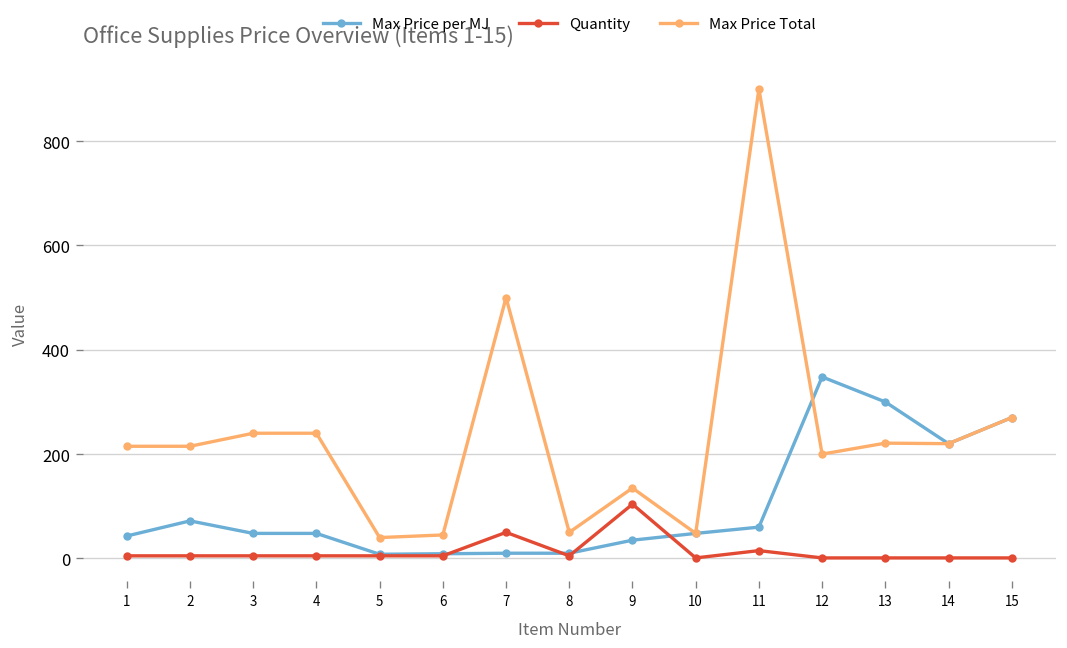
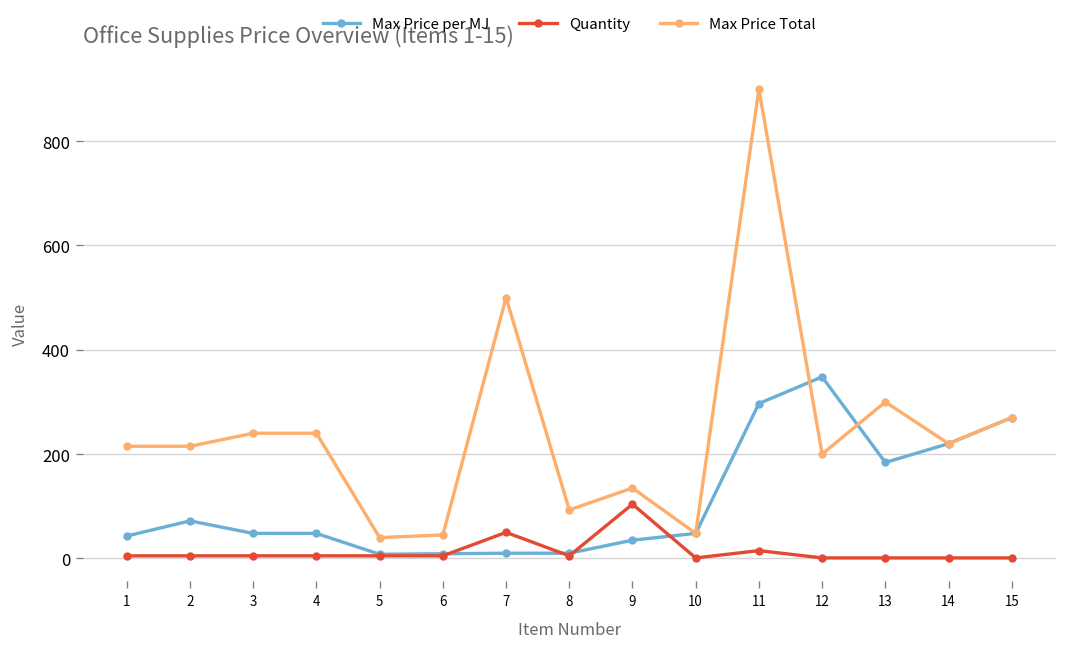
  {
    "Max Price per MJ": {
      "1": 40,
      "2": 70,
      "3": 50,
      "4": 50,
      "7": 10,
      "9": 40,
-     "11": 60,
+     "11": 300,
      "12": 350,
-     "13": 300
+     "13": 180
    },
    "Quantity": {
      "1": 10,
      "2": 10,
      "3": 10,
      "4": 10,
      "7": 50,
      "9": 100,
      "10": 0,
      "11": 20,
      "12": 0,
      "13": 0,
      "14": 0,
      "15": 0
    },
    "Max Price Total": {
      "1": 220,
      "2": 220,
      "3": 240,
      "4": 240,
      "5": 40,
      "6": 50,
      "7": 500,
-     "8": 50,
+     "8": 90,
      "9": 140,
      "11": 900,
      "12": 200,
-     "13": 220
+     "13": 300
    }
  }
